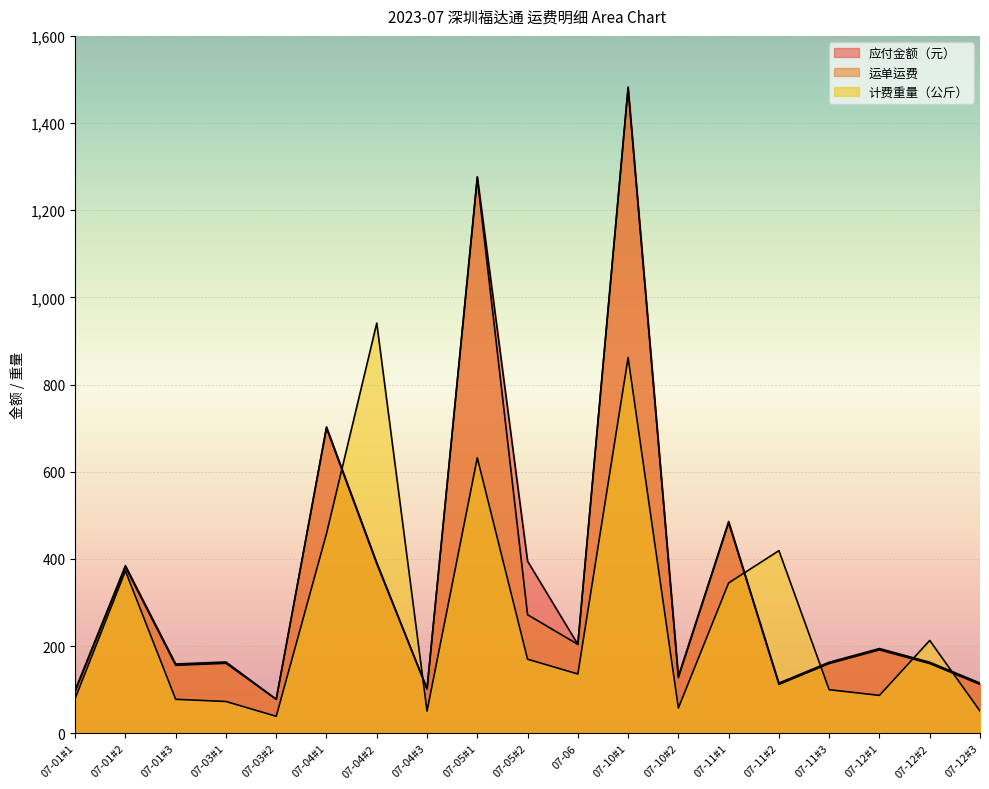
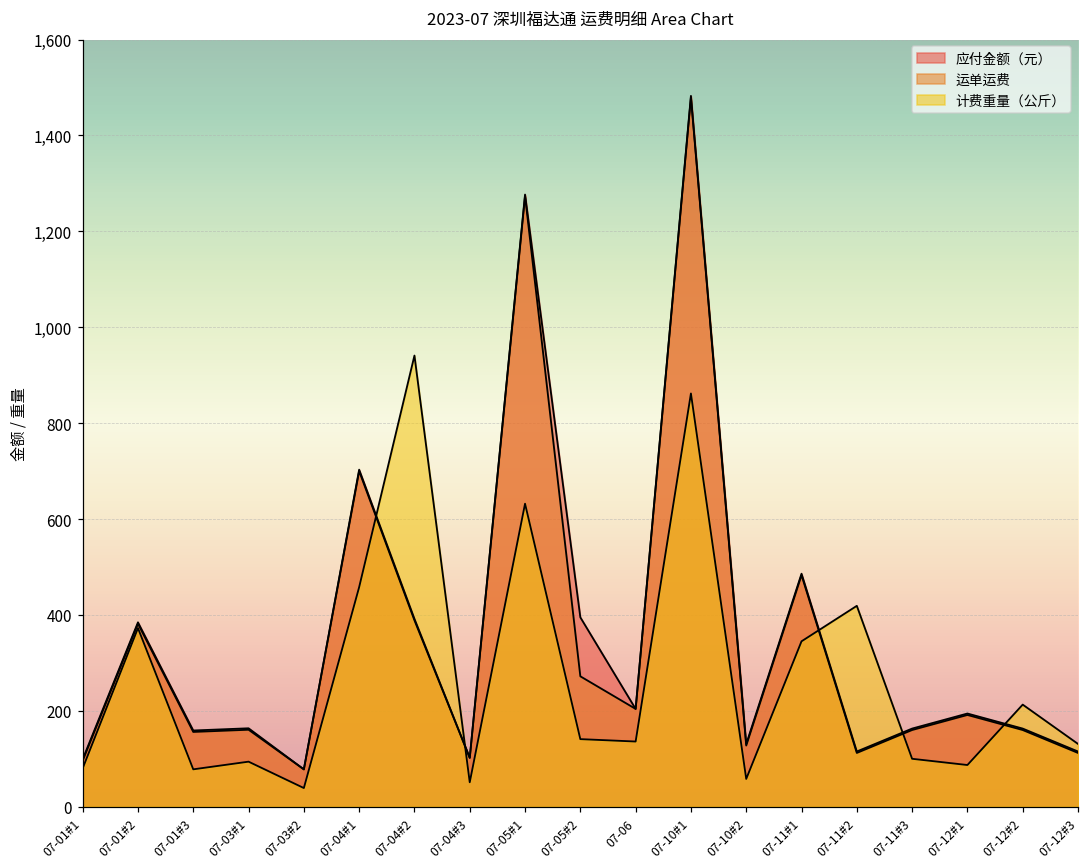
  {
    "计费重量（公斤）": {
      "07-01#1": 80,
      "07-01#2": 370,
      "07-01#3": 80,
-     "07-03#1": 70,
+     "07-03#1": 90,
      "07-03#2": 40,
      "07-04#1": 460,
      "07-04#2": 940,
      "07-04#3": 50,
      "07-05#1": 630,
-     "07-05#2": 170,
+     "07-05#2": 140,
      "07-06": 140,
      "07-10#1": 860,
      "07-10#2": 60,
      "07-11#1": 350,
      "07-11#2": 420,
      "07-11#3": 100,
      "07-12#1": 90,
      "07-12#2": 210,
-     "07-12#3": 50
+     "07-12#3": 130
    }
  }
